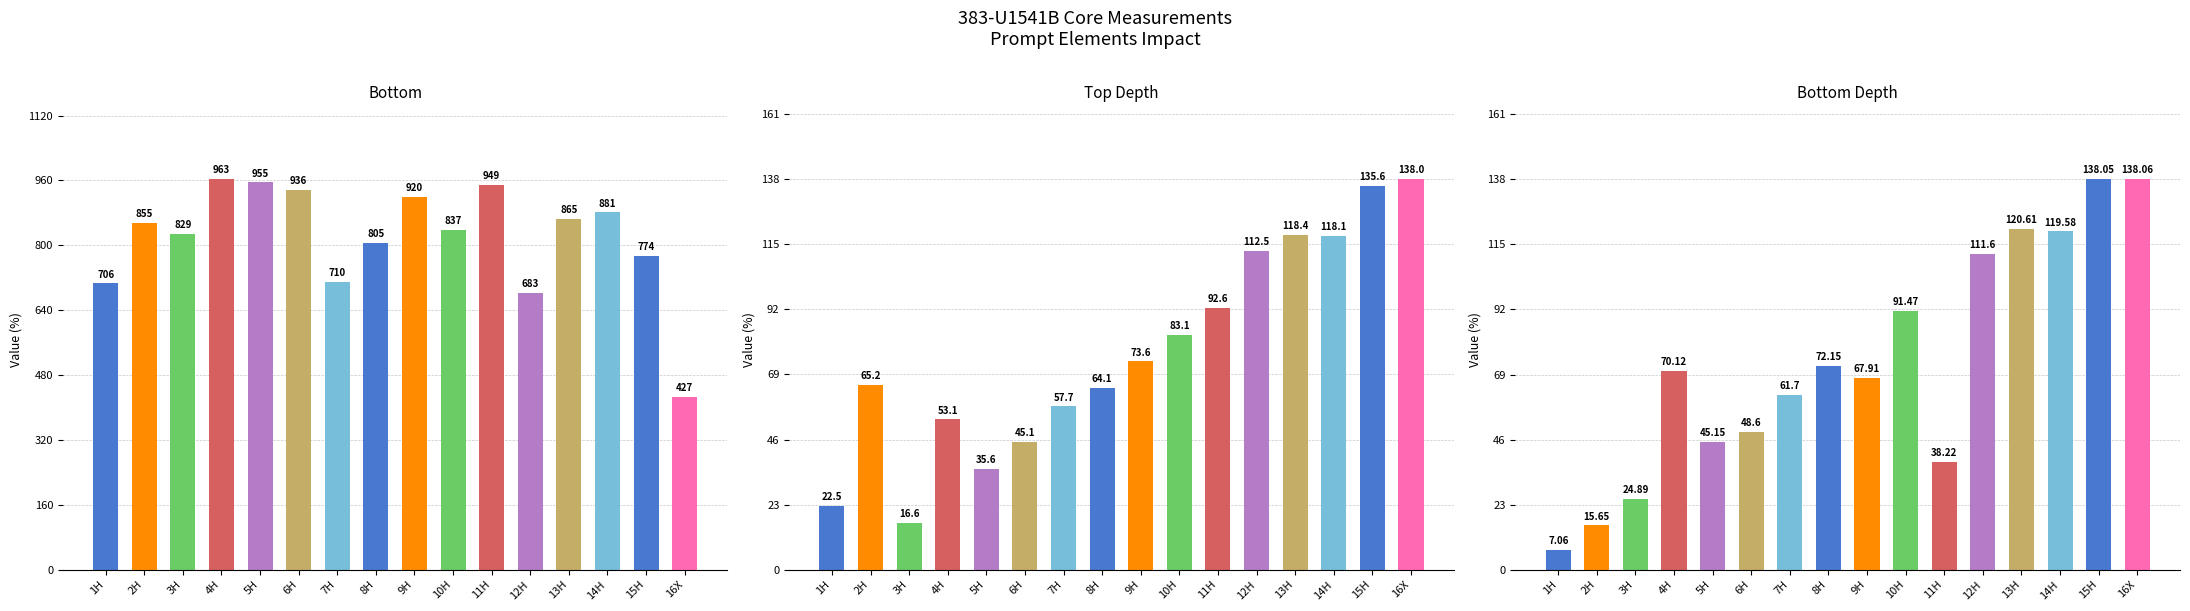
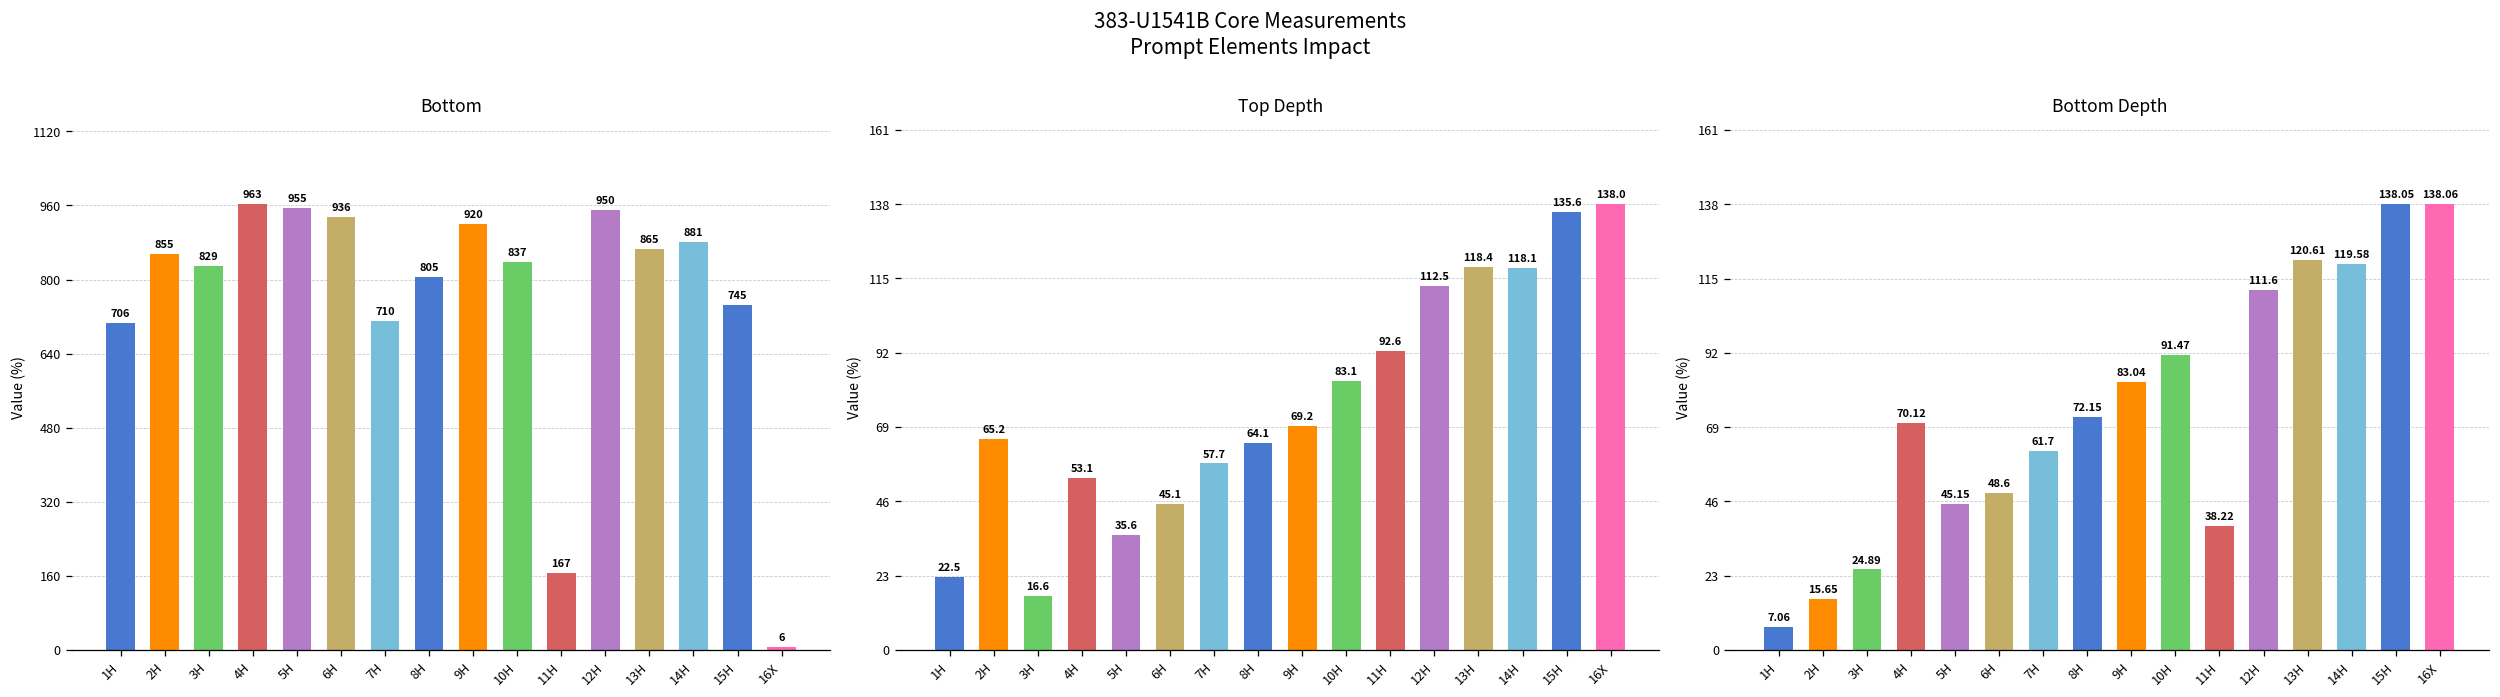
  {
    "Bottom": {
      "1H": 706,
      "2H": 855,
      "3H": 829,
      "4H": 963,
      "5H": 955,
      "6H": 936,
      "7H": 710,
      "8H": 805,
      "9H": 920,
      "10H": 837,
-     "11H": 949,
-     "12H": 683,
+     "11H": 167,
+     "12H": 950,
      "13H": 865,
      "14H": 881,
-     "15H": 774,
-     "16X": 427
+     "15H": 745,
+     "16X": 6
    },
    "Top Depth": {
      "1H": 22.5,
      "2H": 65.2,
      "3H": 16.6,
      "4H": 53.1,
      "5H": 35.6,
      "6H": 45.1,
      "7H": 57.7,
      "8H": 64.1,
-     "9H": 73.6,
+     "9H": 69.2,
      "10H": 83.1,
      "11H": 92.6,
      "12H": 112.5,
      "13H": 118.4,
      "14H": 118.1,
      "15H": 135.6,
      "16X": 138.0
    },
    "Bottom Depth": {
      "1H": 7.06,
      "2H": 15.65,
      "3H": 24.89,
      "4H": 70.12,
      "5H": 45.15,
      "6H": 48.6,
      "7H": 61.7,
      "8H": 72.15,
-     "9H": 67.91,
+     "9H": 83.04,
      "10H": 91.47,
      "11H": 38.22,
      "12H": 111.6,
      "13H": 120.61,
      "14H": 119.58,
      "15H": 138.05,
      "16X": 138.06
    }
  }
